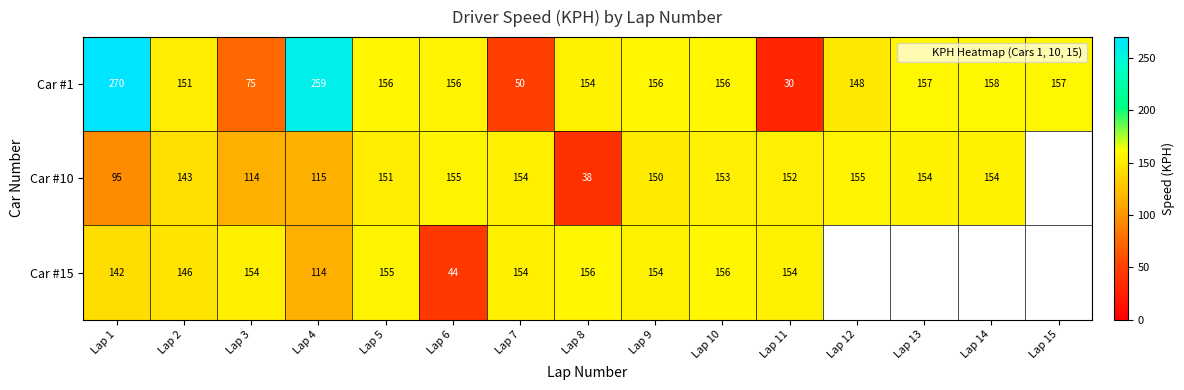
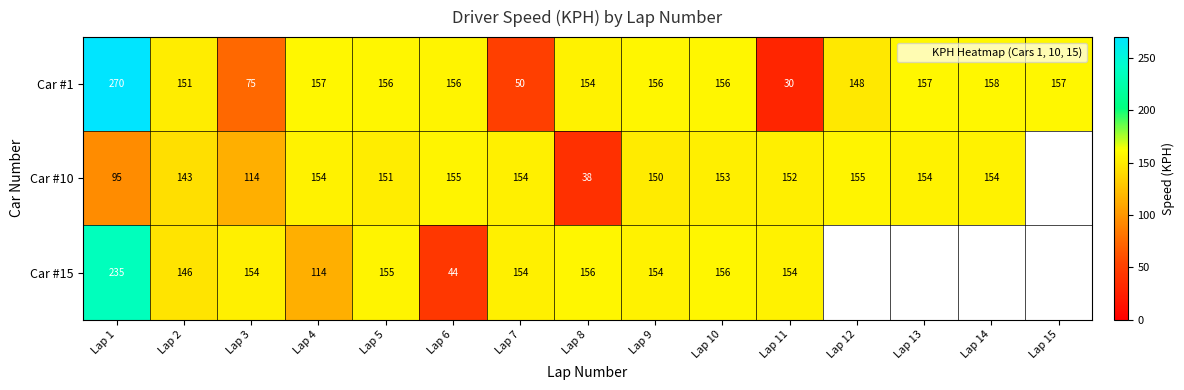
  {
    "Car #1": {
      "Lap 1": 270,
      "Lap 2": 151,
      "Lap 3": 75,
-     "Lap 4": 259,
+     "Lap 4": 157,
      "Lap 5": 156,
      "Lap 6": 156,
      "Lap 7": 50,
      "Lap 8": 154,
      "Lap 9": 156,
      "Lap 10": 156,
      "Lap 11": 30,
      "Lap 12": 148,
      "Lap 13": 157,
      "Lap 14": 158,
      "Lap 15": 157
    },
    "Car #10": {
      "Lap 1": 95,
      "Lap 2": 143,
      "Lap 3": 114,
-     "Lap 4": 115,
+     "Lap 4": 154,
      "Lap 5": 151,
      "Lap 6": 155,
      "Lap 7": 154,
      "Lap 8": 38,
      "Lap 9": 150,
      "Lap 10": 153,
      "Lap 11": 152,
      "Lap 12": 155,
      "Lap 13": 154,
      "Lap 14": 154
    },
    "Car #15": {
-     "Lap 1": 142,
+     "Lap 1": 235,
      "Lap 2": 146,
      "Lap 3": 154,
      "Lap 4": 114,
      "Lap 5": 155,
      "Lap 6": 44,
      "Lap 7": 154,
      "Lap 8": 156,
      "Lap 9": 154,
      "Lap 10": 156,
      "Lap 11": 154
    }
  }
